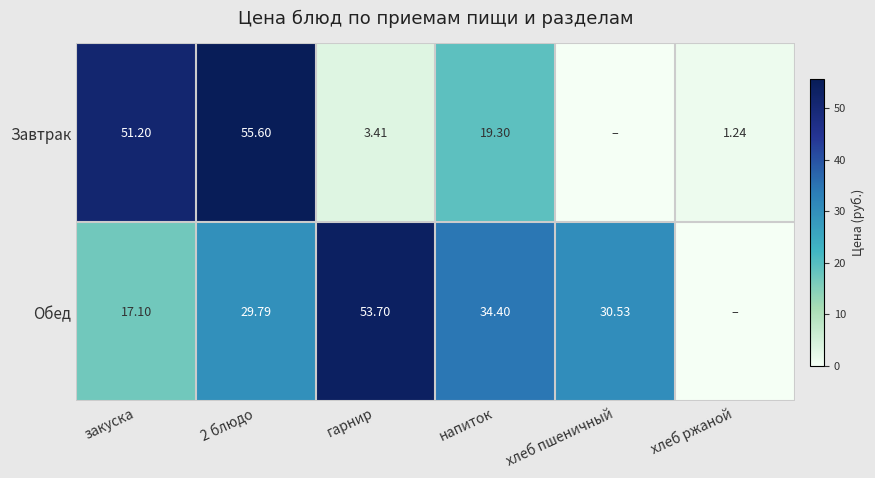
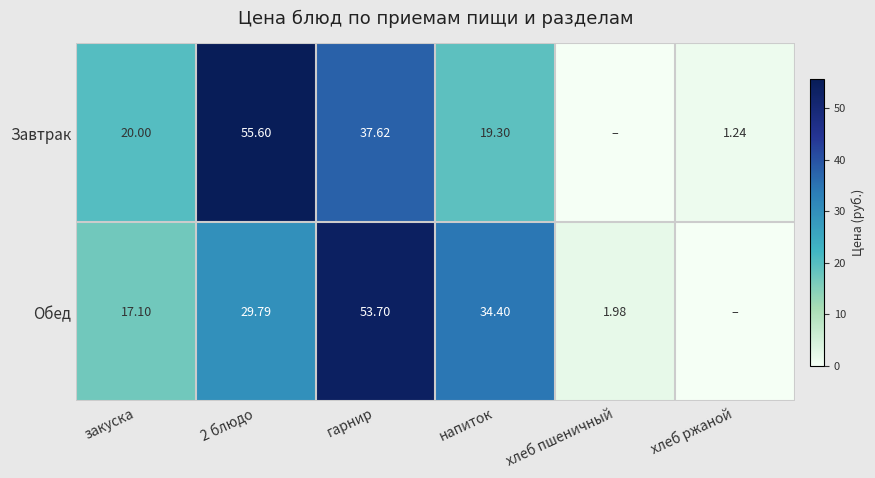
  {
    "Завтрак": {
-     "закуска": 51.20,
+     "закуска": 20.00,
      "2 блюдо": 55.60,
-     "гарнир": 3.41,
+     "гарнир": 37.62,
      "напиток": 19.30,
      "хлеб ржаной": 1.24
    },
    "Обед": {
      "закуска": 17.10,
      "2 блюдо": 29.79,
      "гарнир": 53.70,
      "напиток": 34.40,
-     "хлеб пшеничный": 30.53
+     "хлеб пшеничный": 1.98
    }
  }
